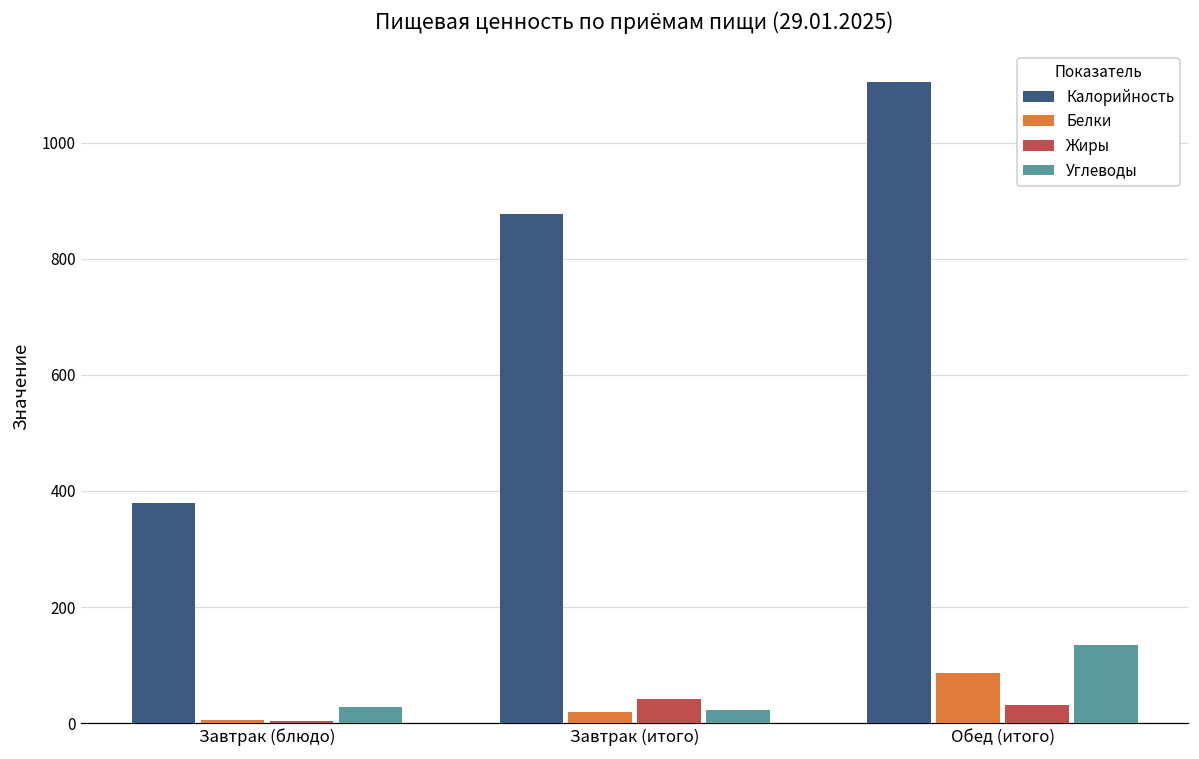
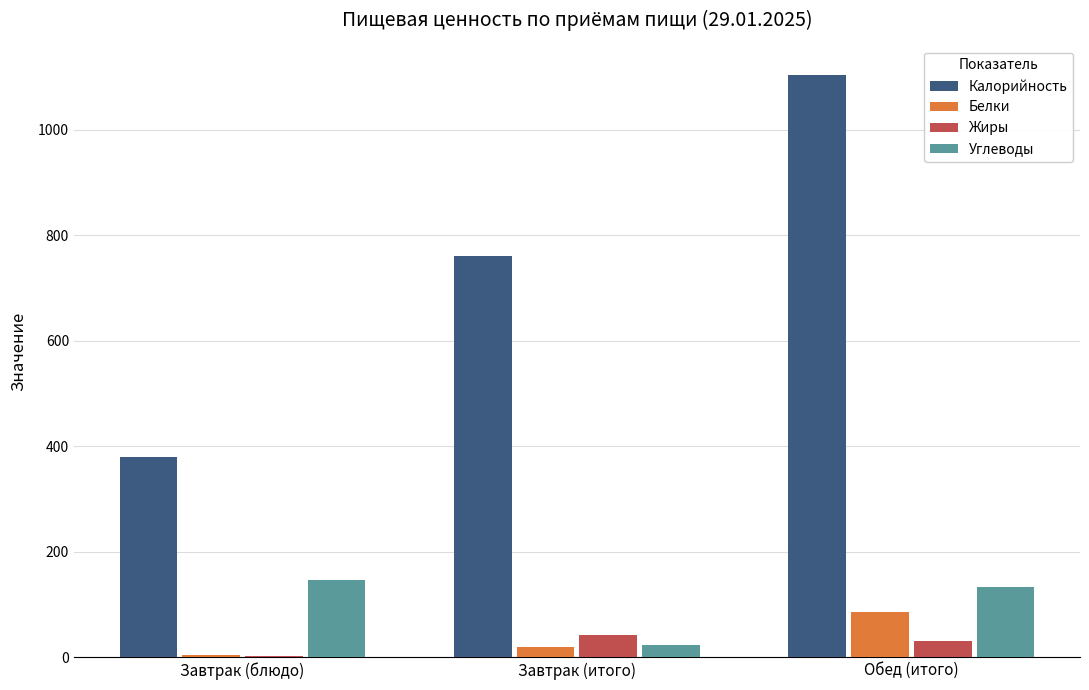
  {
    "Калорийность": {
      "Завтрак (блюдо)": 380,
-     "Завтрак (итого)": 880,
+     "Завтрак (итого)": 760,
      "Обед (итого)": 1100
    },
    "Углеводы": {
-     "Завтрак (блюдо)": 30,
+     "Завтрак (блюдо)": 150,
      "Завтрак (итого)": 20,
      "Обед (итого)": 130
    }
  }
